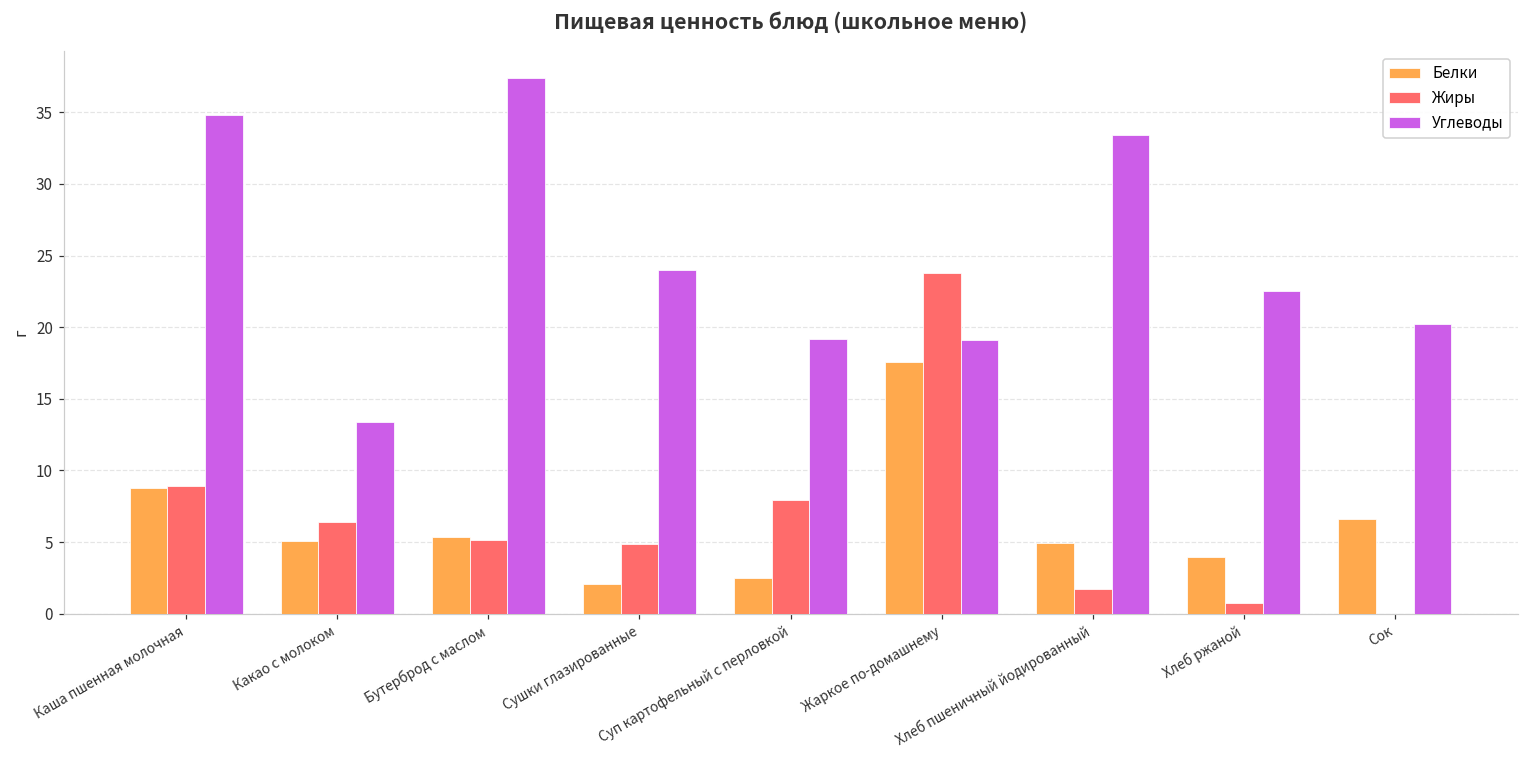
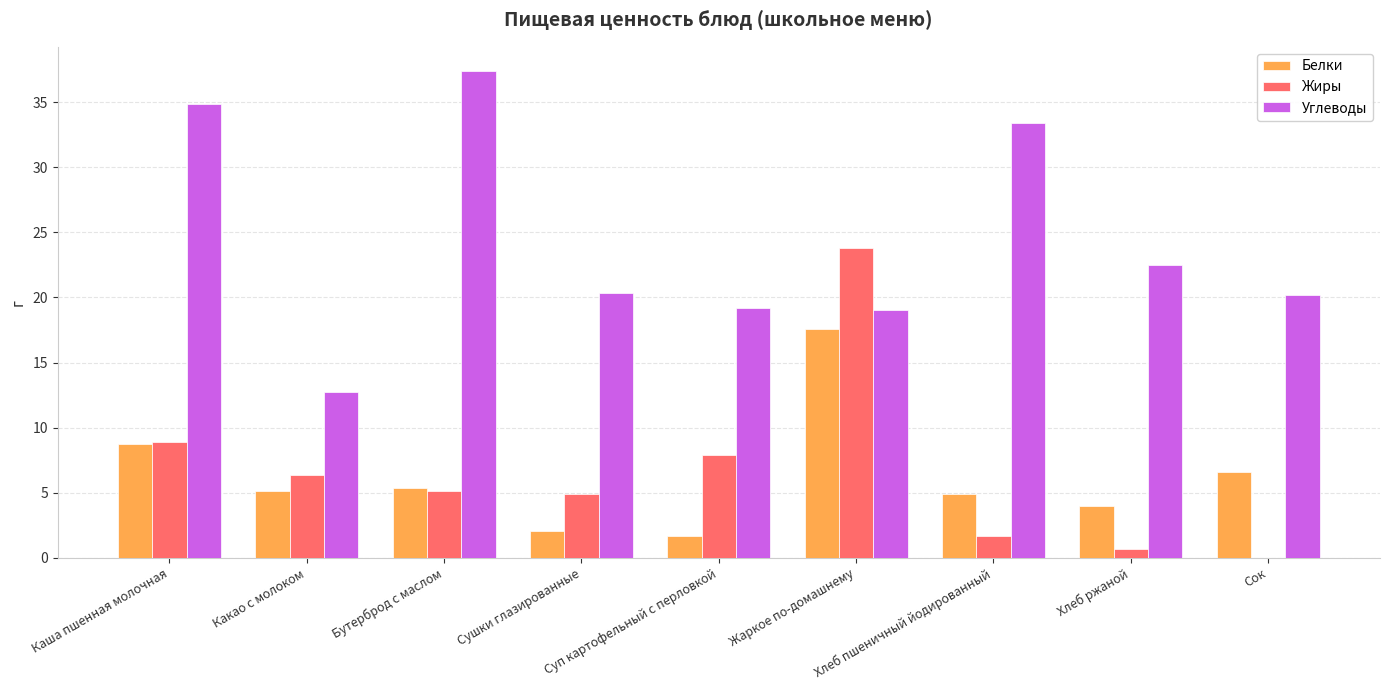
  {
    "Белки": {
      "Каша пшенная молочная": 8.8,
      "Какао с молоком": 5.1,
      "Бутерброд с маслом": 5.4,
      "Сушки глазированные": 2.1,
-     "Суп картофельный с перловкой": 2.5,
+     "Суп картофельный с перловкой": 1.7,
      "Жаркое по-домашнему": 17.6,
      "Хлеб пшеничный йодированный": 4.9,
      "Хлеб ржаной": 4.0,
      "Сок": 6.6
    },
    "Жиры": {
      "Каша пшенная молочная": 8.9,
      "Какао с молоком": 6.4,
      "Бутерброд с маслом": 5.1,
      "Сушки глазированные": 4.9,
      "Суп картофельный с перловкой": 7.9,
      "Жаркое по-домашнему": 23.8,
      "Хлеб пшеничный йодированный": 1.7,
      "Хлеб ржаной": 0.7,
      "Сок": 0.0
    },
    "Углеводы": {
      "Каша пшенная молочная": 34.8,
-     "Какао с молоком": 13.4,
+     "Какао с молоком": 12.7,
      "Бутерброд с маслом": 37.4,
-     "Сушки глазированные": 24.0,
+     "Сушки глазированные": 20.3,
      "Суп картофельный с перловкой": 19.2,
      "Жаркое по-домашнему": 19.1,
      "Хлеб пшеничный йодированный": 33.4,
      "Хлеб ржаной": 22.5,
      "Сок": 20.2
    }
  }
